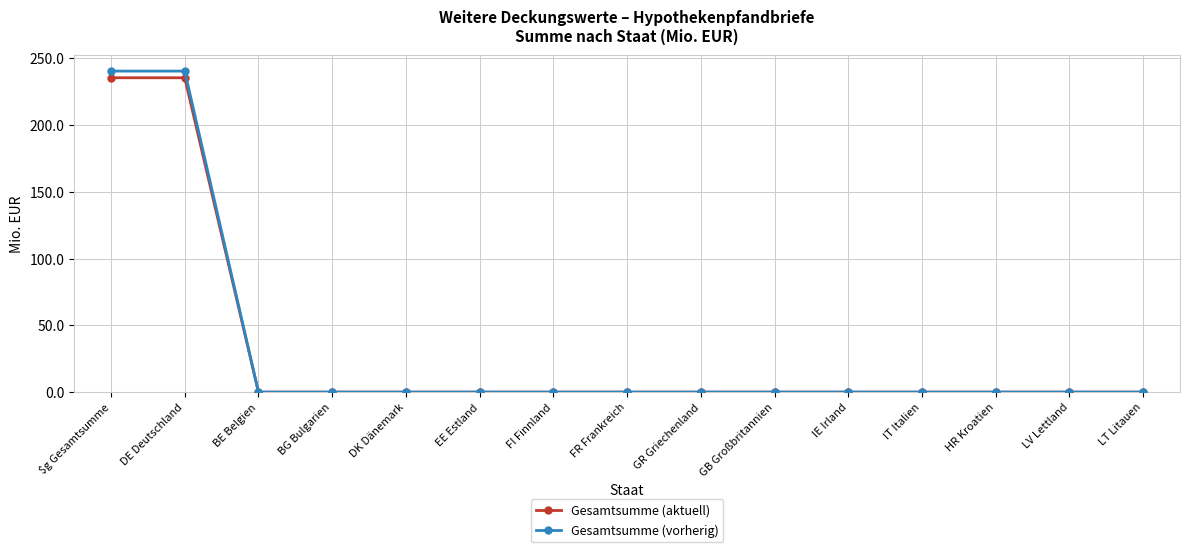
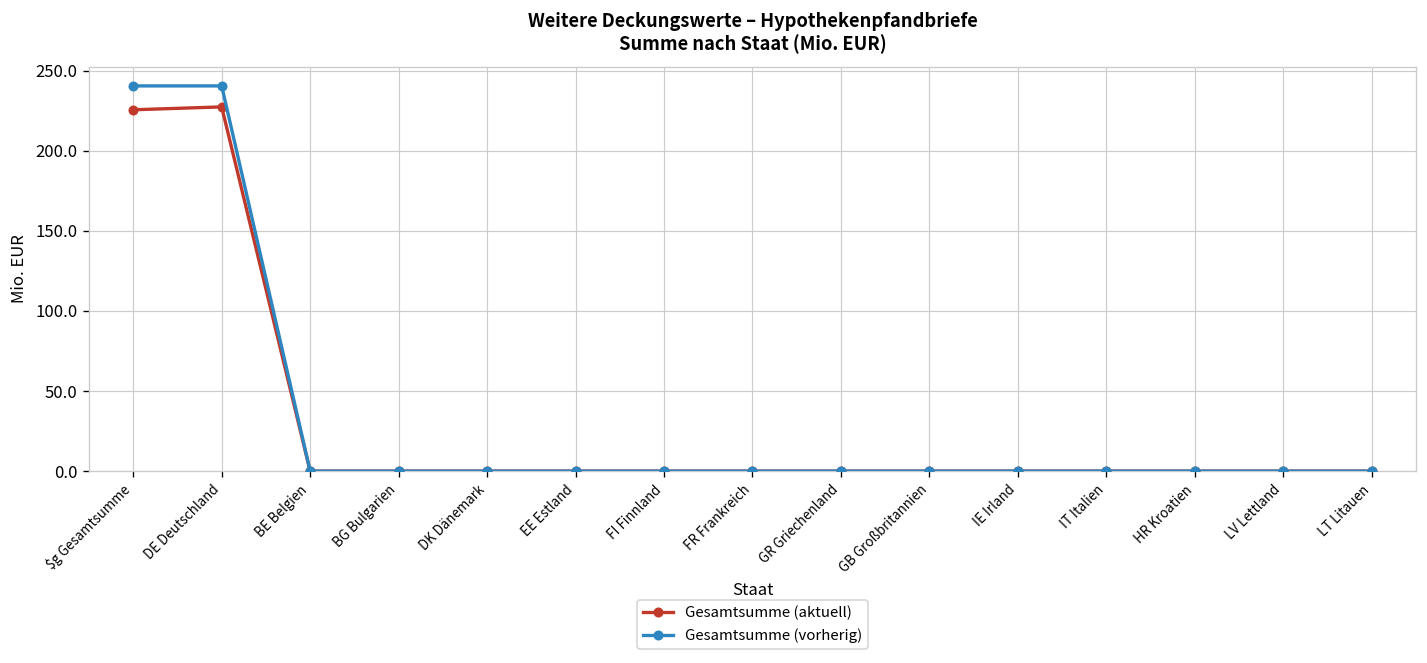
  {
    "Gesamtsumme (aktuell)": {
-     "$g Gesamtsumme": 236,
-     "DE Deutschland": 236
+     "$g Gesamtsumme": 226,
+     "DE Deutschland": 227
    },
    "Gesamtsumme (vorherig)": {
      "$g Gesamtsumme": 241,
      "DE Deutschland": 241
    }
  }
